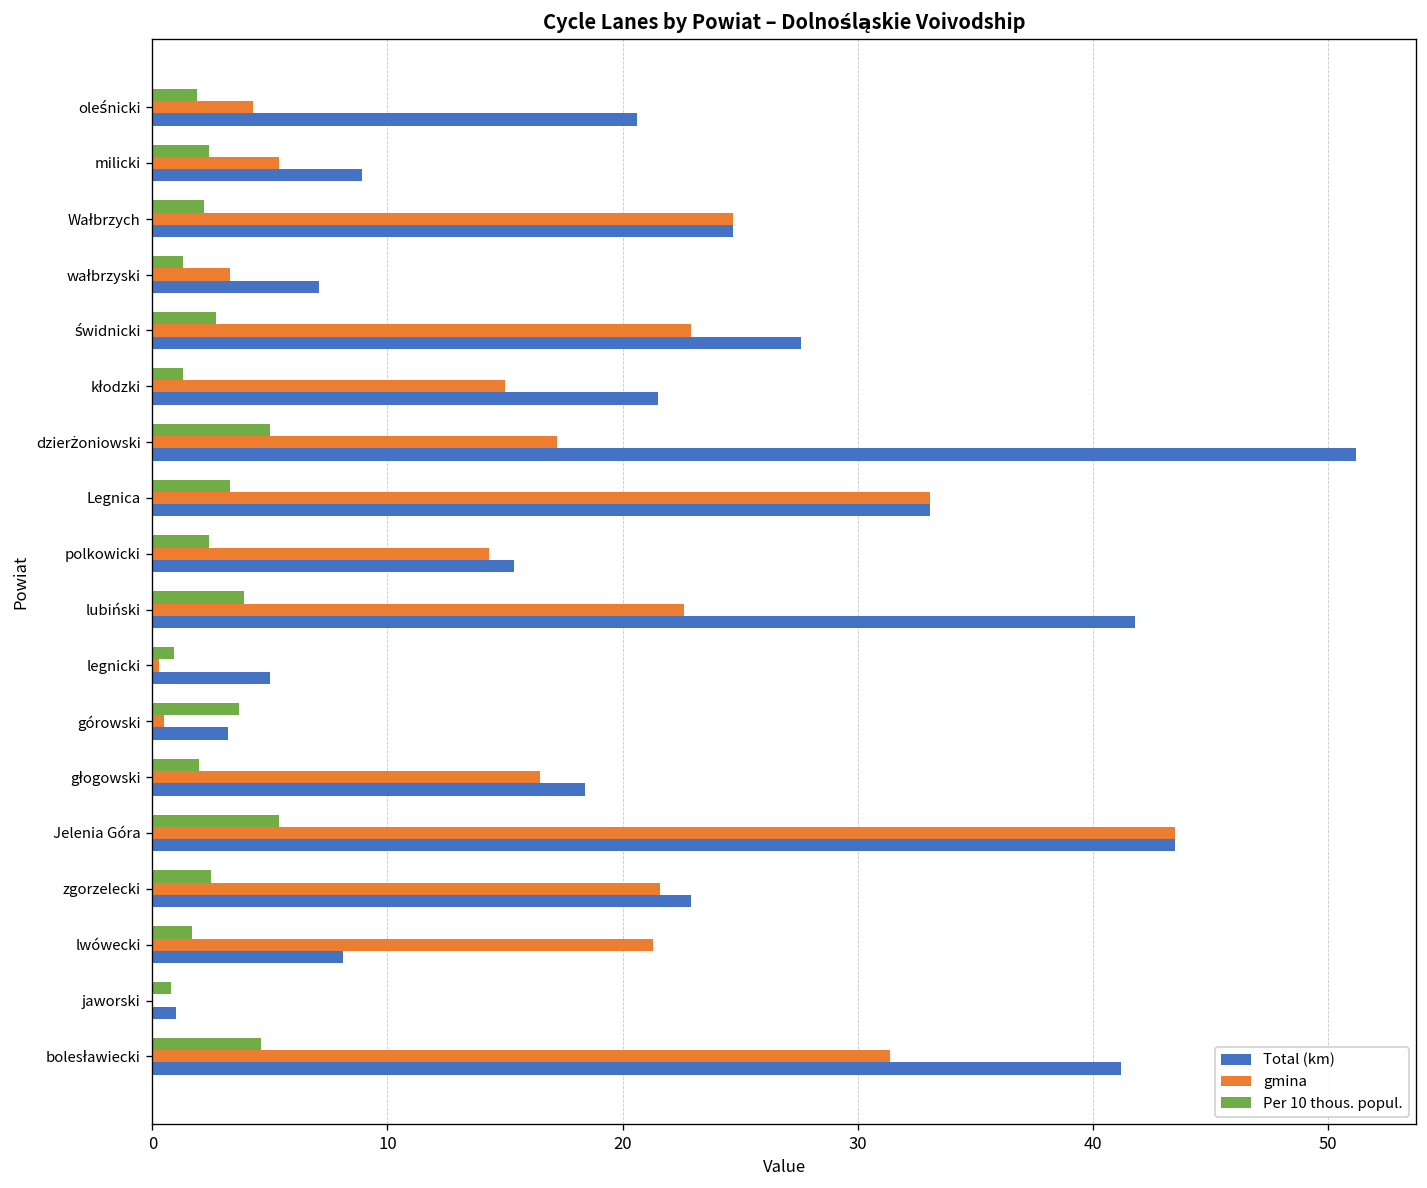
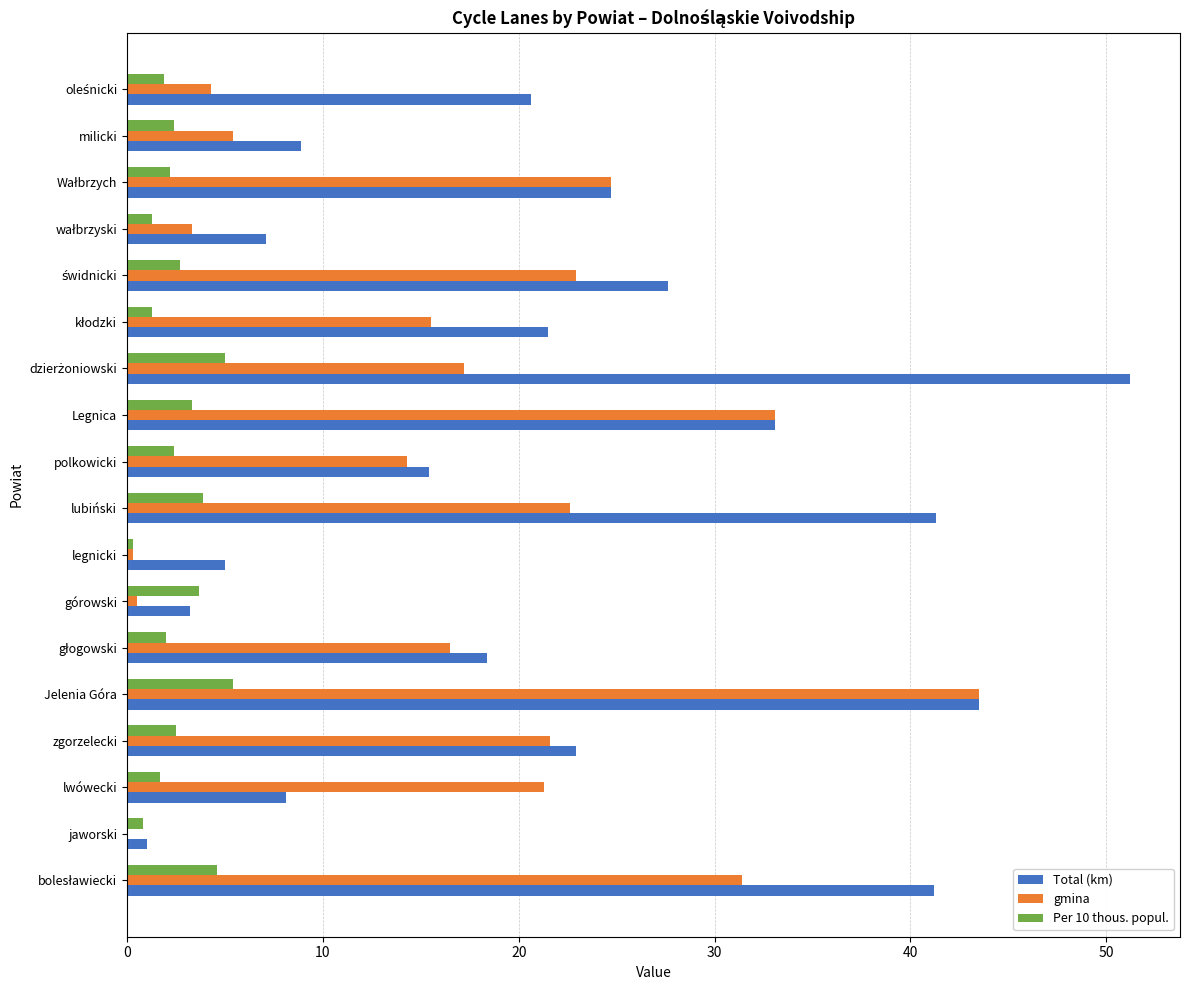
  {
    "Total (km)": {
      "oleśnicki": 20.6,
      "milicki": 8.9,
      "Wałbrzych": 24.7,
      "wałbrzyski": 7.1,
      "świdnicki": 27.6,
      "kłodzki": 21.5,
      "dzierżoniowski": 51.2,
      "Legnica": 33.1,
      "polkowicki": 15.4,
-     "lubiński": 41.8,
+     "lubiński": 41.3,
      "legnicki": 5.0,
      "górowski": 3.2,
      "głogowski": 18.4,
      "Jelenia Góra": 43.5,
      "zgorzelecki": 22.9,
      "lwówecki": 8.1,
      "jaworski": 1.0,
      "bolesławiecki": 41.2
    },
    "gmina": {
      "oleśnicki": 4.3,
      "milicki": 5.4,
      "Wałbrzych": 24.7,
      "wałbrzyski": 3.3,
      "świdnicki": 22.9,
-     "kłodzki": 15.0,
+     "kłodzki": 15.5,
      "dzierżoniowski": 17.2,
      "Legnica": 33.1,
      "polkowicki": 14.3,
      "lubiński": 22.6,
      "legnicki": 0.3,
      "górowski": 0.5,
      "głogowski": 16.5,
      "Jelenia Góra": 43.5,
      "zgorzelecki": 21.6,
      "lwówecki": 21.3,
      "jaworski": 0.0,
      "bolesławiecki": 31.4
    },
    "Per 10 thous. popul.": {
      "oleśnicki": 1.9,
      "milicki": 2.4,
      "Wałbrzych": 2.2,
      "wałbrzyski": 1.3,
      "świdnicki": 2.7,
      "kłodzki": 1.3,
      "dzierżoniowski": 5.0,
      "Legnica": 3.3,
      "polkowicki": 2.4,
      "lubiński": 3.9,
-     "legnicki": 0.9,
+     "legnicki": 0.3,
      "górowski": 3.7,
      "głogowski": 2.0,
      "Jelenia Góra": 5.4,
      "zgorzelecki": 2.5,
      "lwówecki": 1.7,
      "jaworski": 0.8,
      "bolesławiecki": 4.6
    }
  }
